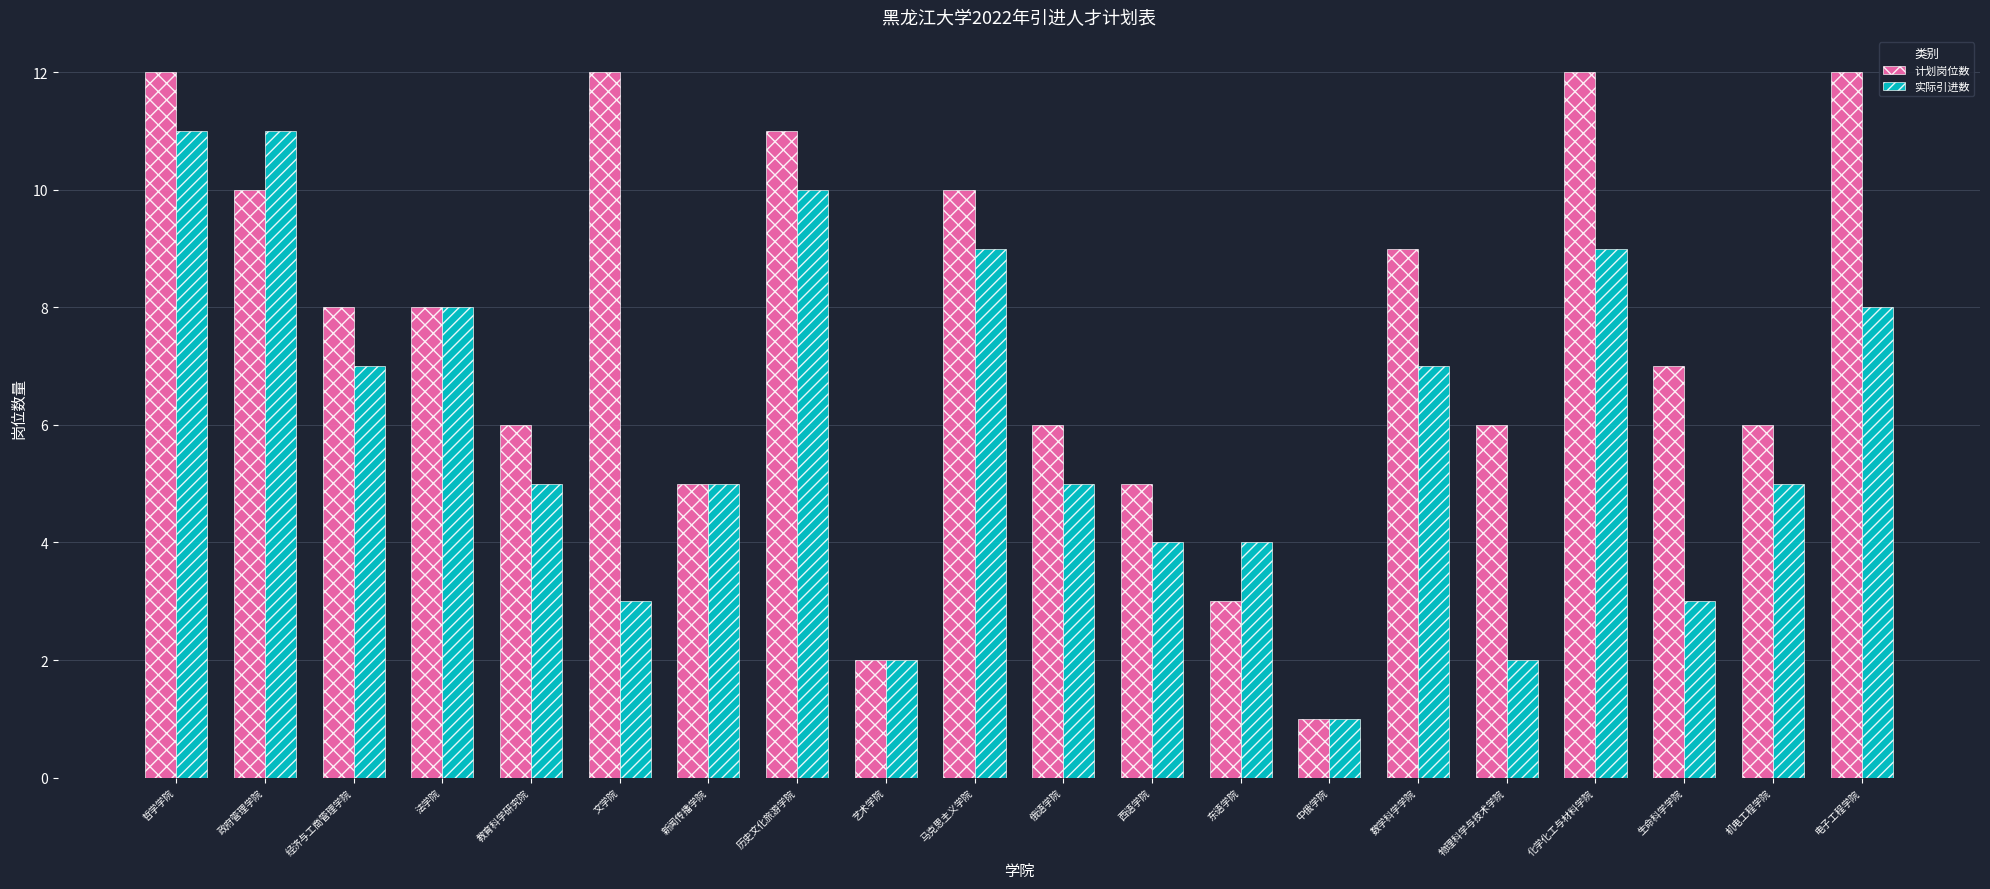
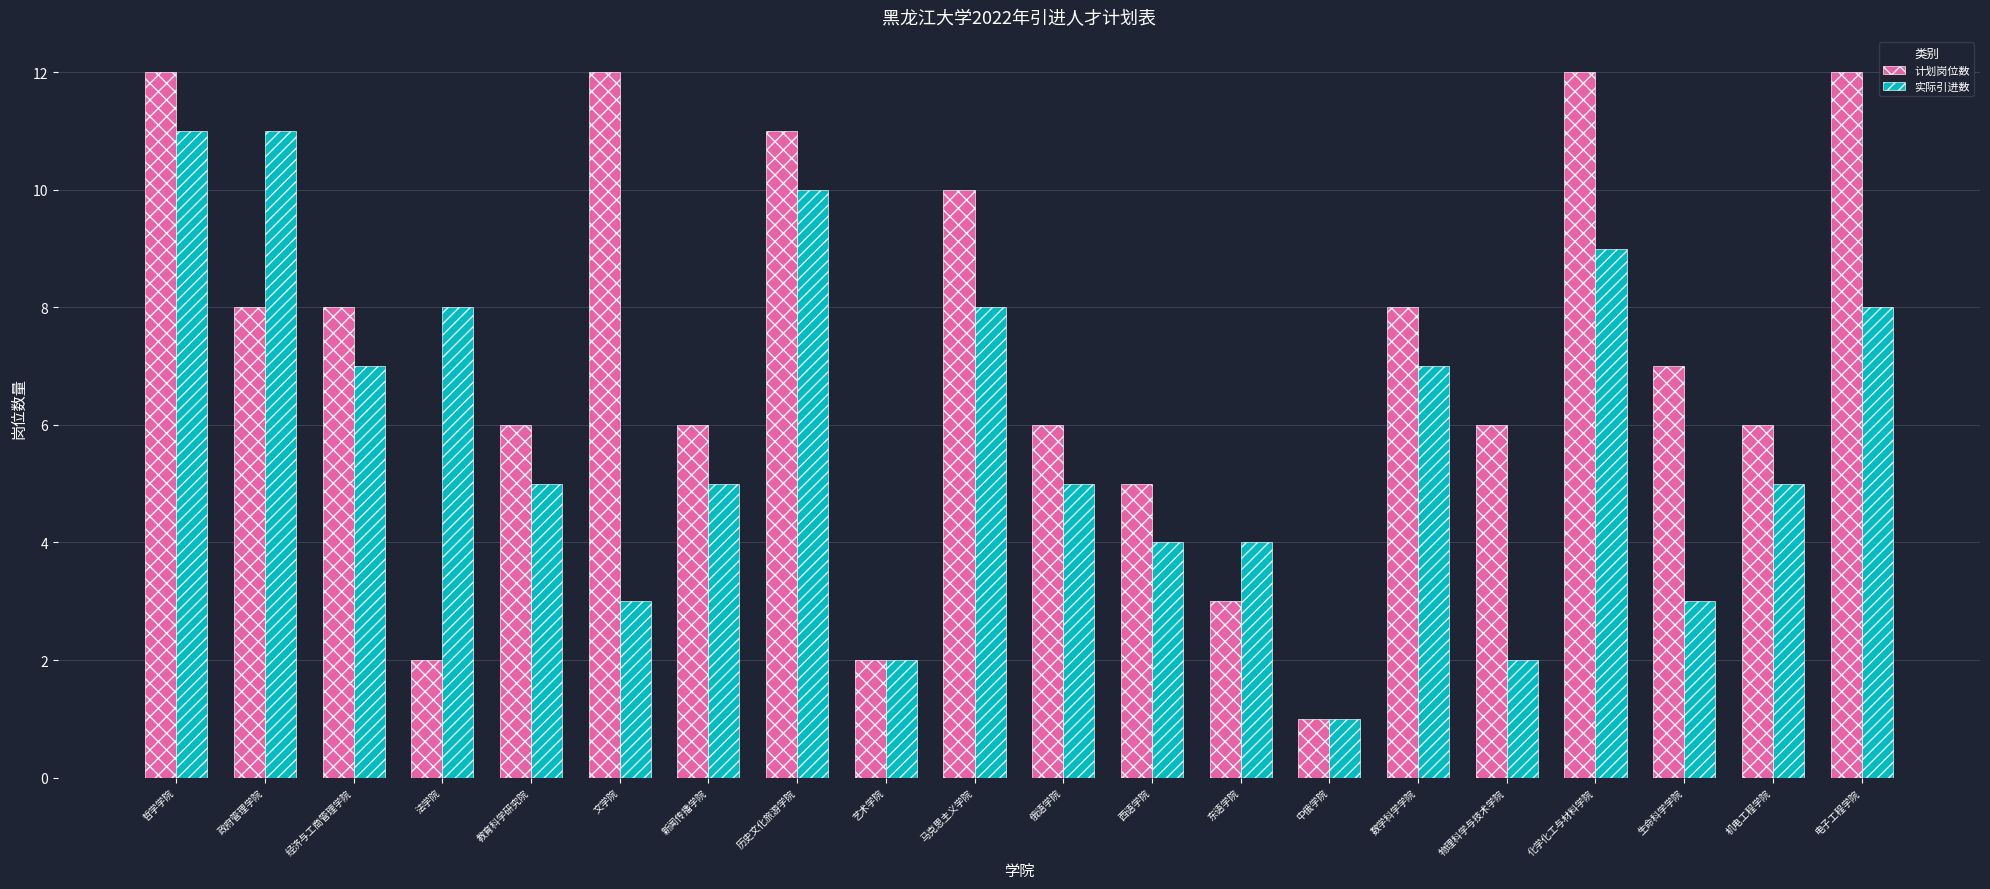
  {
    "计划岗位数": {
      "哲学学院": 12,
-     "政府管理学院": 10,
+     "政府管理学院": 8,
      "经济与工商管理学院": 8,
-     "法学院": 8,
+     "法学院": 2,
      "教育科学研究院": 6,
      "文学院": 12,
-     "新闻传播学院": 5,
+     "新闻传播学院": 6,
      "历史文化旅游学院": 11,
      "艺术学院": 2,
      "马克思主义学院": 10,
      "俄语学院": 6,
      "西语学院": 5,
      "东语学院": 3,
      "中俄学院": 1,
-     "数学科学学院": 9,
+     "数学科学学院": 8,
      "物理科学与技术学院": 6,
      "化学化工与材料学院": 12,
      "生命科学学院": 7,
      "机电工程学院": 6,
      "电子工程学院": 12
    },
    "实际引进数": {
      "哲学学院": 11,
      "政府管理学院": 11,
      "经济与工商管理学院": 7,
      "法学院": 8,
      "教育科学研究院": 5,
      "文学院": 3,
      "新闻传播学院": 5,
      "历史文化旅游学院": 10,
      "艺术学院": 2,
-     "马克思主义学院": 9,
+     "马克思主义学院": 8,
      "俄语学院": 5,
      "西语学院": 4,
      "东语学院": 4,
      "中俄学院": 1,
      "数学科学学院": 7,
      "物理科学与技术学院": 2,
      "化学化工与材料学院": 9,
      "生命科学学院": 3,
      "机电工程学院": 5,
      "电子工程学院": 8
    }
  }
